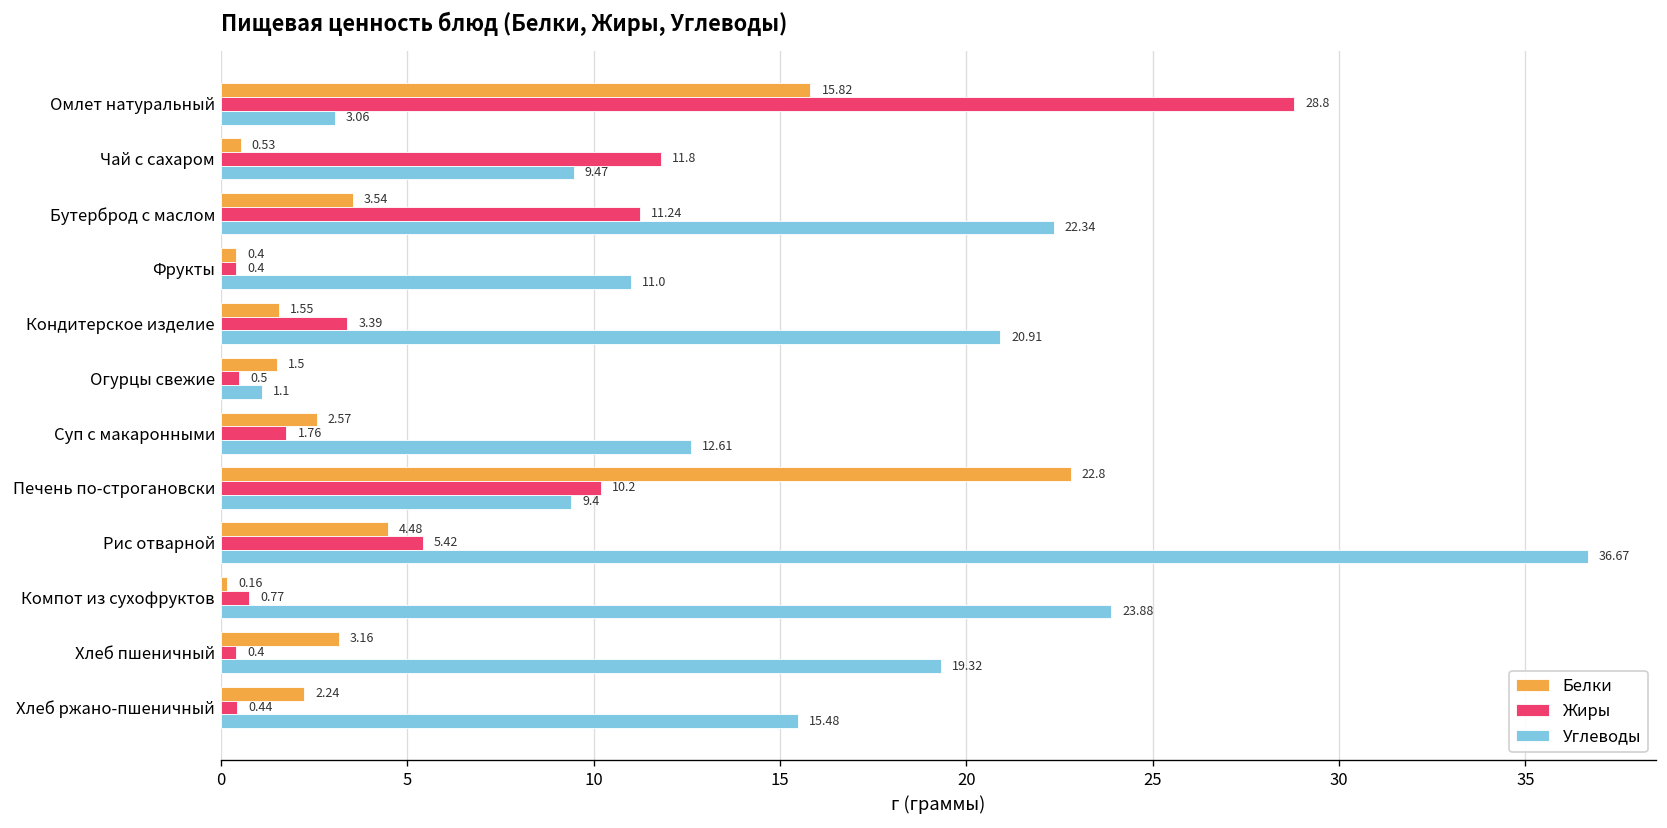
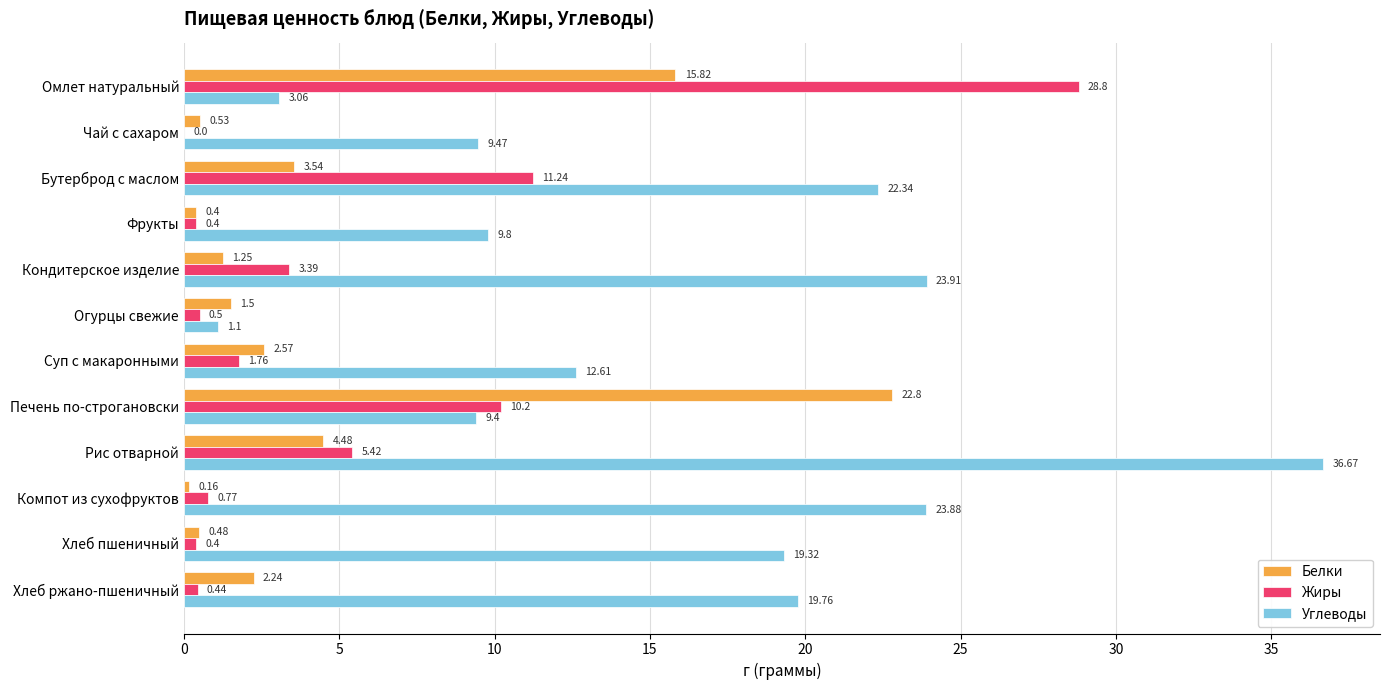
  {
    "Белки": {
      "Омлет натуральный": 15.82,
      "Чай с сахаром": 0.53,
      "Бутерброд с маслом": 3.54,
      "Фрукты": 0.4,
-     "Кондитерское изделие": 1.55,
+     "Кондитерское изделие": 1.25,
      "Огурцы свежие": 1.5,
      "Суп с макаронными": 2.57,
      "Печень по-строгановски": 22.8,
      "Рис отварной": 4.48,
      "Компот из сухофруктов": 0.16,
-     "Хлеб пшеничный": 3.16,
+     "Хлеб пшеничный": 0.48,
      "Хлеб ржано-пшеничный": 2.24
    },
    "Жиры": {
      "Омлет натуральный": 28.8,
-     "Чай с сахаром": 11.8,
+     "Чай с сахаром": 0.0,
      "Бутерброд с маслом": 11.24,
      "Фрукты": 0.4,
      "Кондитерское изделие": 3.39,
      "Огурцы свежие": 0.5,
      "Суп с макаронными": 1.76,
      "Печень по-строгановски": 10.2,
      "Рис отварной": 5.42,
      "Компот из сухофруктов": 0.77,
      "Хлеб пшеничный": 0.4,
      "Хлеб ржано-пшеничный": 0.44
    },
    "Углеводы": {
      "Омлет натуральный": 3.06,
      "Чай с сахаром": 9.47,
      "Бутерброд с маслом": 22.34,
-     "Фрукты": 11.0,
-     "Кондитерское изделие": 20.91,
+     "Фрукты": 9.8,
+     "Кондитерское изделие": 23.91,
      "Огурцы свежие": 1.1,
      "Суп с макаронными": 12.61,
      "Печень по-строгановски": 9.4,
      "Рис отварной": 36.67,
      "Компот из сухофруктов": 23.88,
      "Хлеб пшеничный": 19.32,
-     "Хлеб ржано-пшеничный": 15.48
+     "Хлеб ржано-пшеничный": 19.76
    }
  }
